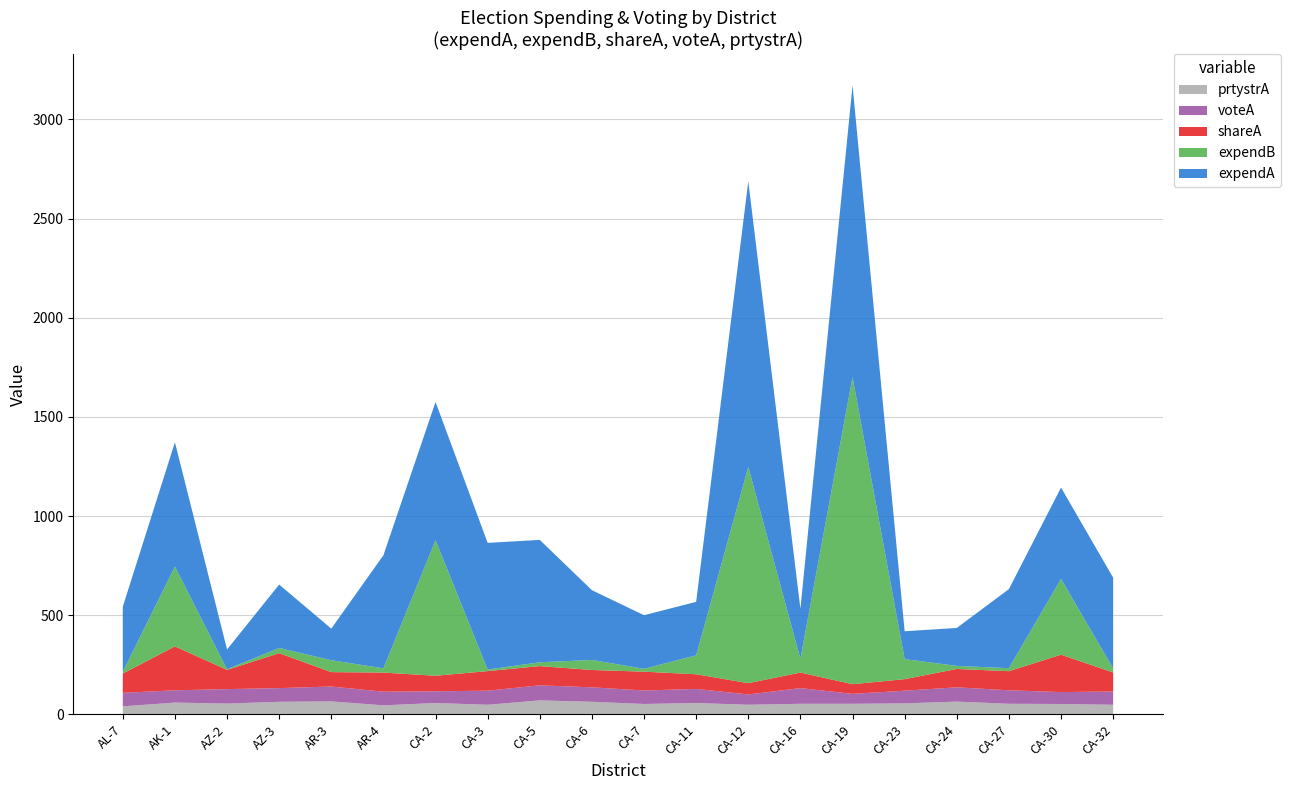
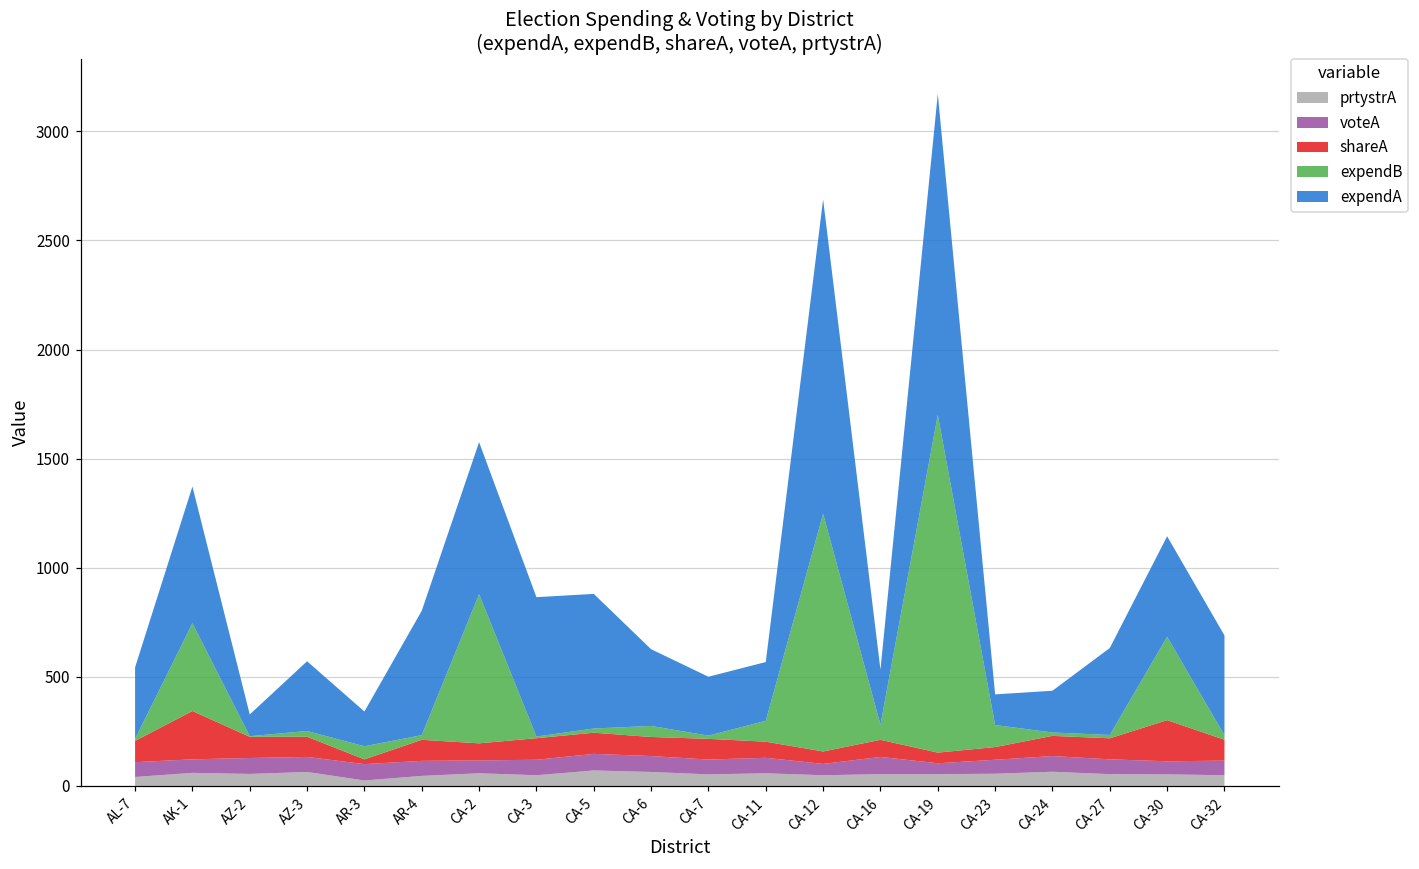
  {
    "prtystrA": {
      "AL-7": 40,
      "AK-1": 60,
      "AZ-2": 60,
      "AZ-3": 60,
-     "AR-3": 70,
+     "AR-3": 30,
      "AR-4": 50,
      "CA-2": 60,
      "CA-3": 50,
      "CA-5": 70,
      "CA-6": 60,
      "CA-7": 50,
      "CA-11": 60,
      "CA-12": 50,
      "CA-16": 50,
      "CA-19": 50,
      "CA-23": 60,
      "CA-24": 70,
      "CA-27": 50,
      "CA-30": 50,
      "CA-32": 50
    },
    "shareA": {
      "AK-1": 220,
-     "AZ-3": 180,
-     "AR-3": 70,
+     "AZ-3": 90,
+     "AR-3": 20,
      "AR-4": 100,
      "CA-2": 80,
      "CA-5": 100,
      "CA-6": 90,
      "CA-7": 90,
      "CA-11": 70,
      "CA-12": 60,
      "CA-16": 80,
      "CA-19": 50,
      "CA-23": 60,
      "CA-24": 90,
      "CA-27": 100,
      "CA-30": 190,
      "CA-32": 100
    },
    "expendB": {
      "AK-1": 400,
      "AZ-3": 30,
      "AR-3": 60,
      "AR-4": 20,
      "CA-2": 680,
      "CA-5": 20,
      "CA-6": 50,
      "CA-7": 10,
      "CA-11": 100,
      "CA-12": 1090,
      "CA-16": 70,
      "CA-19": 1550,
      "CA-23": 100,
      "CA-24": 20,
      "CA-27": 20,
      "CA-30": 380,
      "CA-32": 20
    }
  }
